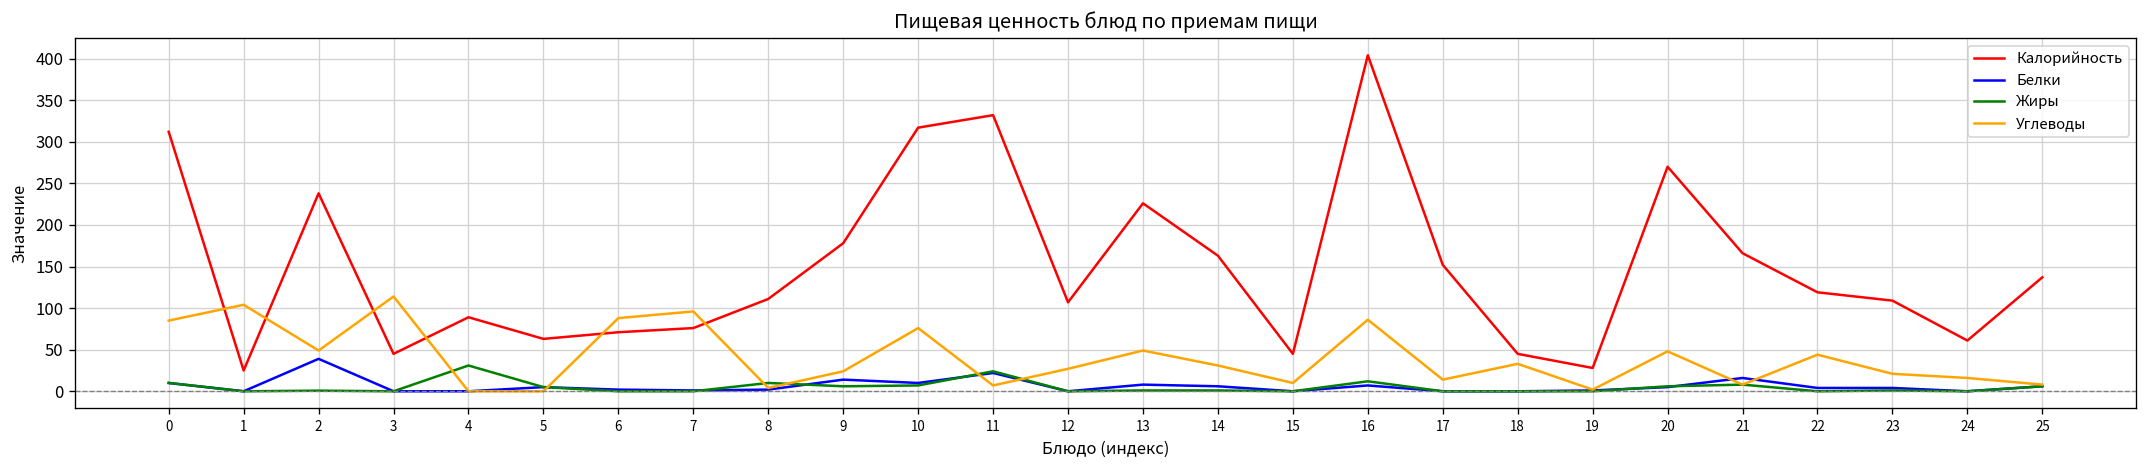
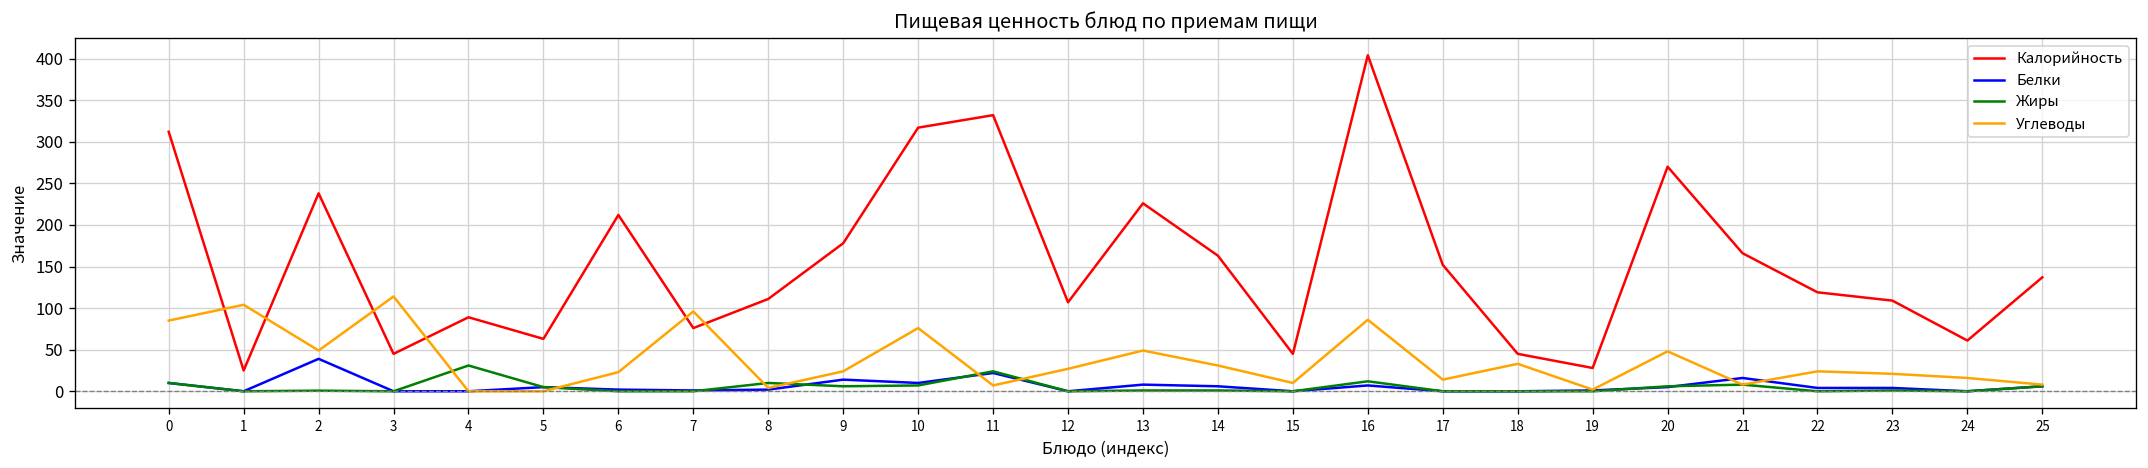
  {
    "Калорийность": {
      "0": 310,
      "1": 30,
      "2": 240,
      "3": 50,
      "4": 90,
      "5": 60,
-     "6": 70,
+     "6": 210,
      "7": 80,
      "8": 110,
      "9": 180,
      "10": 320,
      "11": 330,
      "12": 110,
      "13": 230,
      "14": 160,
      "15": 50,
      "16": 400,
      "17": 150,
      "18": 50,
      "19": 30,
      "20": 270,
      "21": 170,
      "22": 120,
      "23": 110,
      "24": 60,
      "25": 140
    },
    "Белки": {
      "2": 40,
      "9": 10,
      "13": 10,
      "14": 10,
      "16": 10,
      "21": 20,
      "22": 0
    },
    "Жиры": {
      "2": 0,
      "4": 30,
      "8": 10,
      "9": 10,
      "13": 0,
      "14": 0,
      "16": 10,
      "22": 0
    },
    "Углеводы": {
      "0": 90,
      "1": 100,
      "2": 50,
      "3": 110,
      "5": 0,
-     "6": 90,
+     "6": 20,
      "7": 100,
      "9": 20,
      "10": 80,
      "11": 10,
      "12": 30,
      "13": 50,
      "14": 30,
      "15": 10,
      "16": 90,
      "17": 10,
      "18": 30,
      "20": 50,
-     "22": 40,
+     "22": 20,
      "23": 20,
      "24": 20
    }
  }
